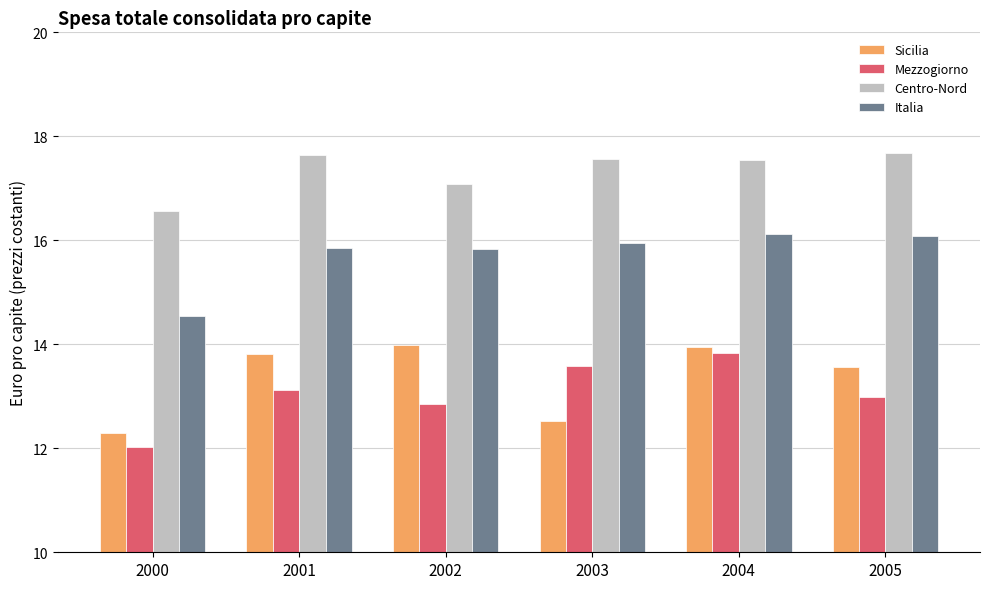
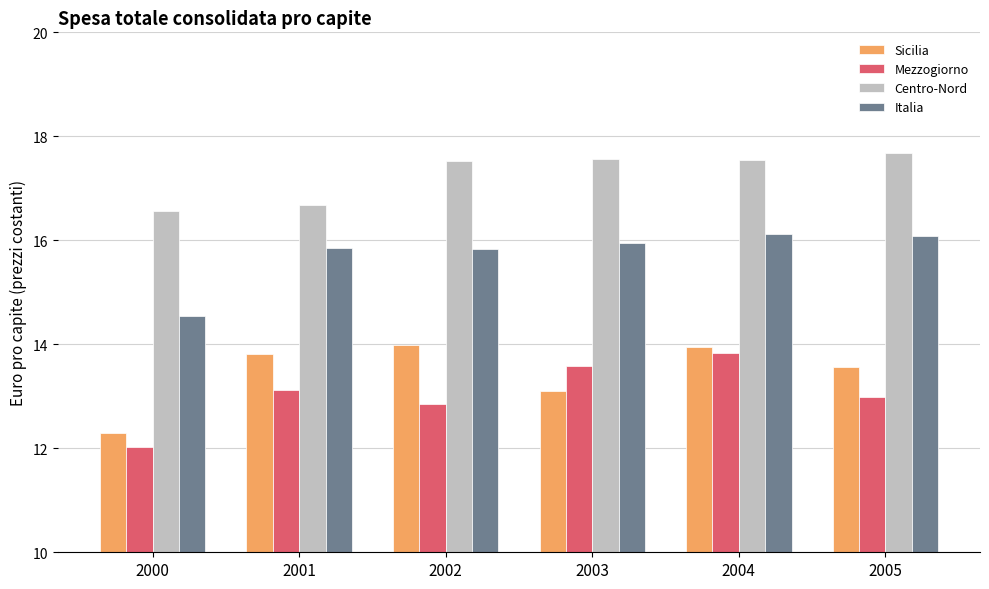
  {
    "Sicilia": {
      "2000": 12.3,
      "2001": 13.8,
      "2002": 14.0,
-     "2003": 12.5,
+     "2003": 13.1,
      "2004": 13.9,
      "2005": 13.6
    },
    "Mezzogiorno": {
      "2000": 12.0,
      "2001": 13.1,
      "2002": 12.8,
      "2003": 13.6,
      "2004": 13.8,
      "2005": 13.0
    },
    "Centro-Nord": {
      "2000": 16.6,
-     "2001": 17.6,
-     "2002": 17.1,
+     "2001": 16.7,
+     "2002": 17.5,
      "2003": 17.6,
      "2004": 17.5,
      "2005": 17.7
    },
    "Italia": {
      "2000": 14.5,
      "2001": 15.8,
      "2002": 15.8,
      "2003": 15.9,
      "2004": 16.1,
      "2005": 16.1
    }
  }
